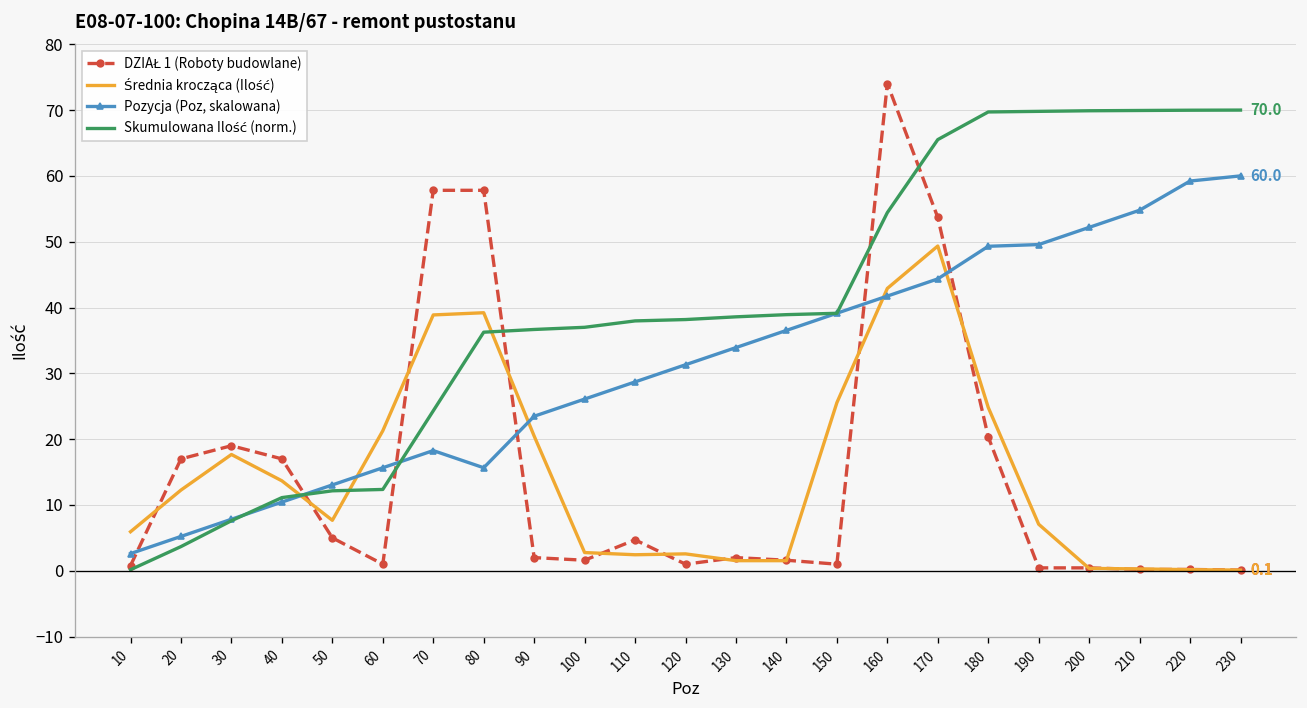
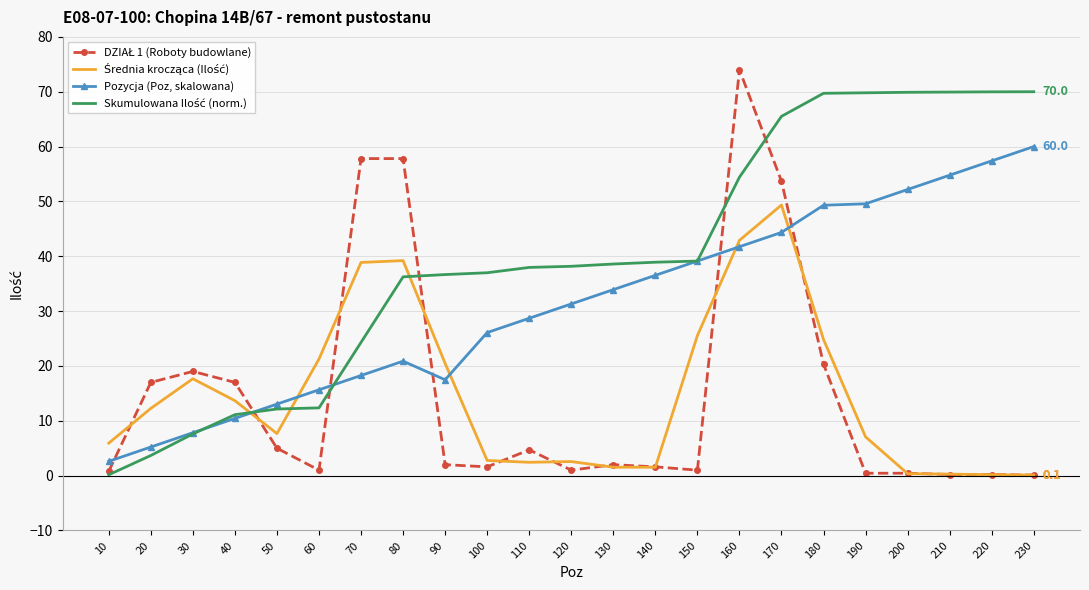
  {
    "DZIAŁ 1 (Roboty budowlane)": {
      "10": 1,
      "20": 17,
      "30": 19,
      "40": 17,
      "50": 5,
      "60": 1,
      "70": 58,
      "80": 58,
      "90": 2,
      "100": 2,
      "110": 5,
      "120": 1,
      "150": 1,
      "160": 74,
      "170": 54,
      "180": 20,
      "190": 0
    },
    "Średnia krocząca (Ilość)": {
      "10": 6,
      "20": 12,
      "30": 18,
      "40": 14,
      "50": 8,
      "60": 21,
      "70": 39,
      "80": 39,
      "90": 20,
      "100": 3,
      "110": 2,
      "120": 3,
      "150": 26,
      "160": 43,
      "170": 49,
      "180": 25,
      "190": 7
    },
    "Pozycja (Poz, skalowana)": {
      "10": 3,
      "20": 5,
      "40": 10,
      "50": 13,
      "60": 16,
      "70": 18,
-     "80": 16,
-     "90": 23,
+     "80": 21,
+     "90": 17,
      "100": 26,
      "110": 29,
      "120": 31,
      "130": 34,
      "140": 37,
      "160": 42,
      "170": 44,
      "180": 49,
      "190": 50,
      "200": 52,
      "210": 55,
-     "220": 59
+     "220": 57
    },
    "Skumulowana Ilość (norm.)": {
      "230": 70.0
    }
  }
